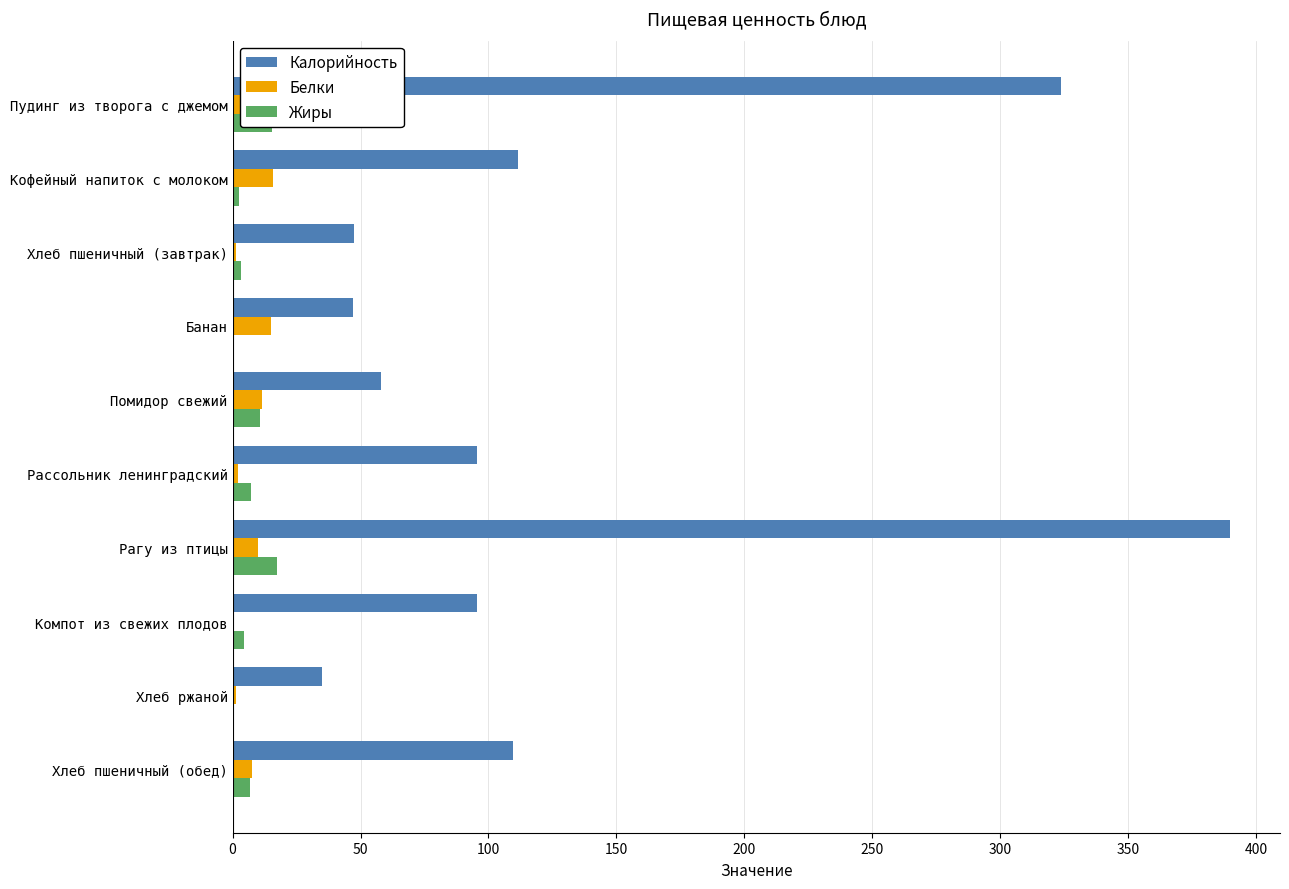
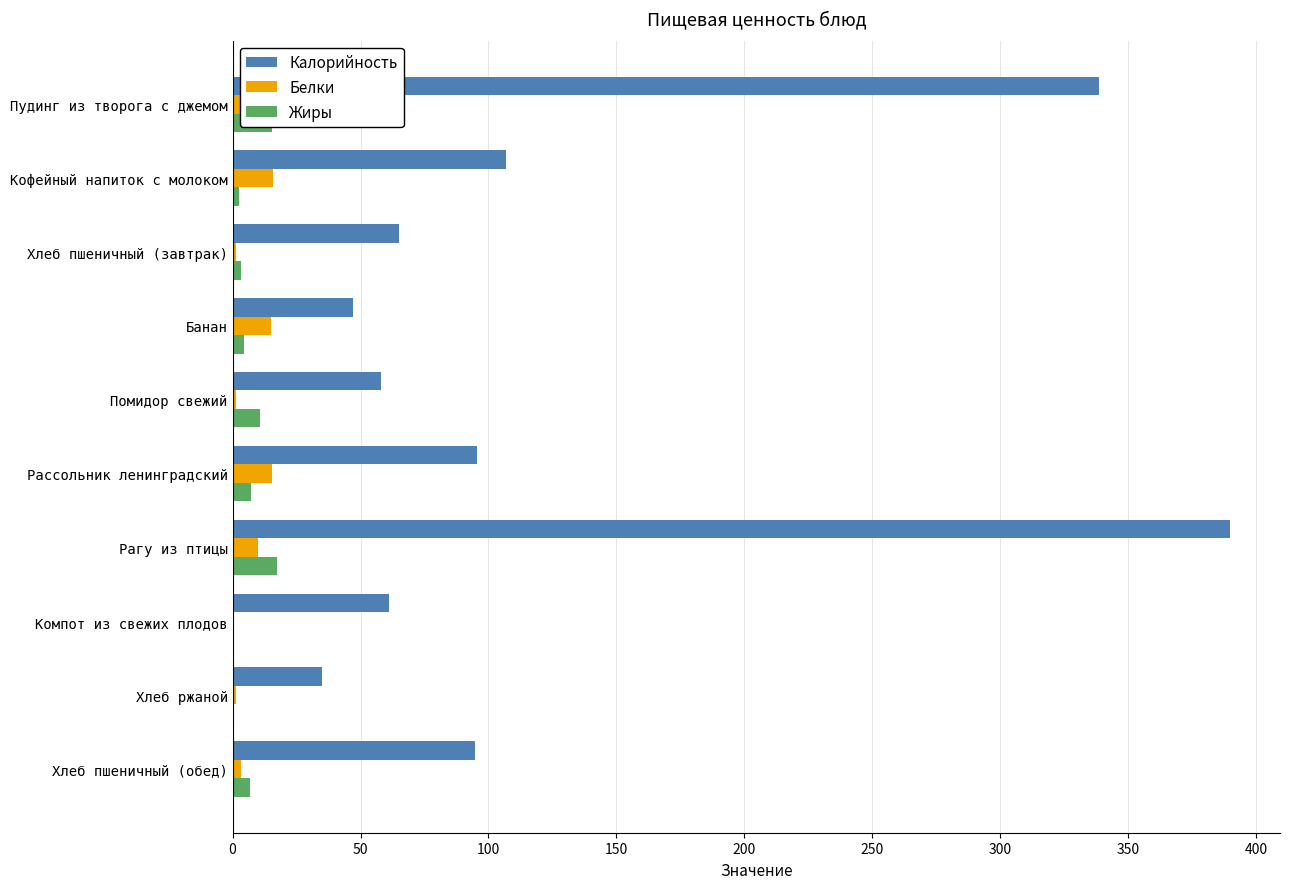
  {
    "Калорийность": {
-     "Пудинг из творога с джемом": 324,
-     "Кофейный напиток с молоком": 111,
-     "Хлеб пшеничный (завтрак)": 47,
+     "Пудинг из творога с джемом": 339,
+     "Кофейный напиток с молоком": 107,
+     "Хлеб пшеничный (завтрак)": 65,
      "Банан": 47,
      "Помидор свежий": 58,
      "Рассольник ленинградский": 96,
      "Рагу из птицы": 390,
-     "Компот из свежих плодов": 96,
+     "Компот из свежих плодов": 61,
      "Хлеб ржаной": 35,
-     "Хлеб пшеничный (обед)": 110
+     "Хлеб пшеничный (обед)": 95
    },
    "Белки": {
      "Кофейный напиток с молоком": 16,
      "Хлеб пшеничный (завтрак)": 2,
      "Банан": 15,
-     "Помидор свежий": 11,
-     "Рассольник ленинградский": 2,
+     "Помидор свежий": 1,
+     "Рассольник ленинградский": 15,
      "Рагу из птицы": 10,
      "Хлеб ржаной": 1,
-     "Хлеб пшеничный (обед)": 8
+     "Хлеб пшеничный (обед)": 3
    },
    "Жиры": {
      "Кофейный напиток с молоком": 2,
      "Хлеб пшеничный (завтрак)": 3,
-     "Банан": 0,
+     "Банан": 5,
      "Помидор свежий": 11,
      "Рассольник ленинградский": 7,
      "Рагу из птицы": 17,
-     "Компот из свежих плодов": 4,
+     "Компот из свежих плодов": 0,
      "Хлеб пшеничный (обед)": 7
    }
  }
